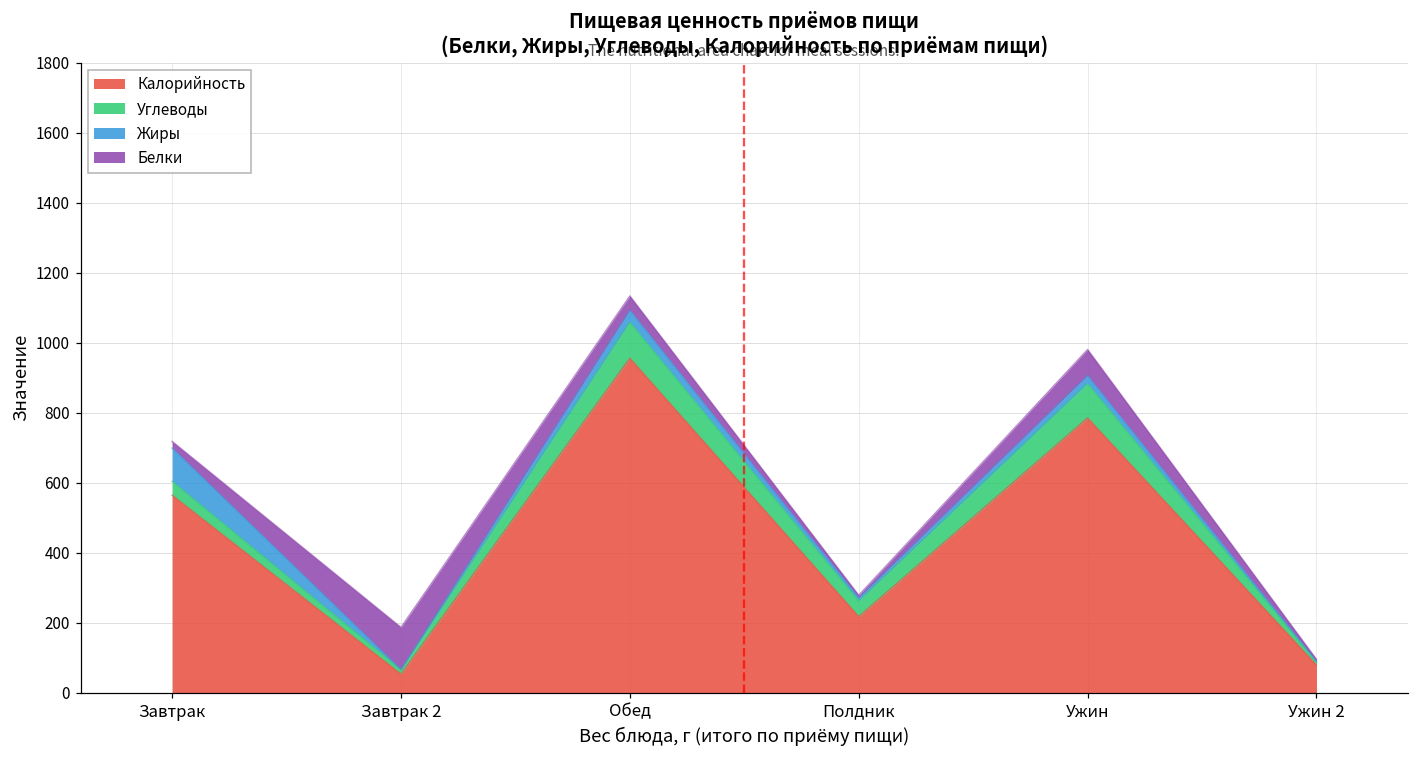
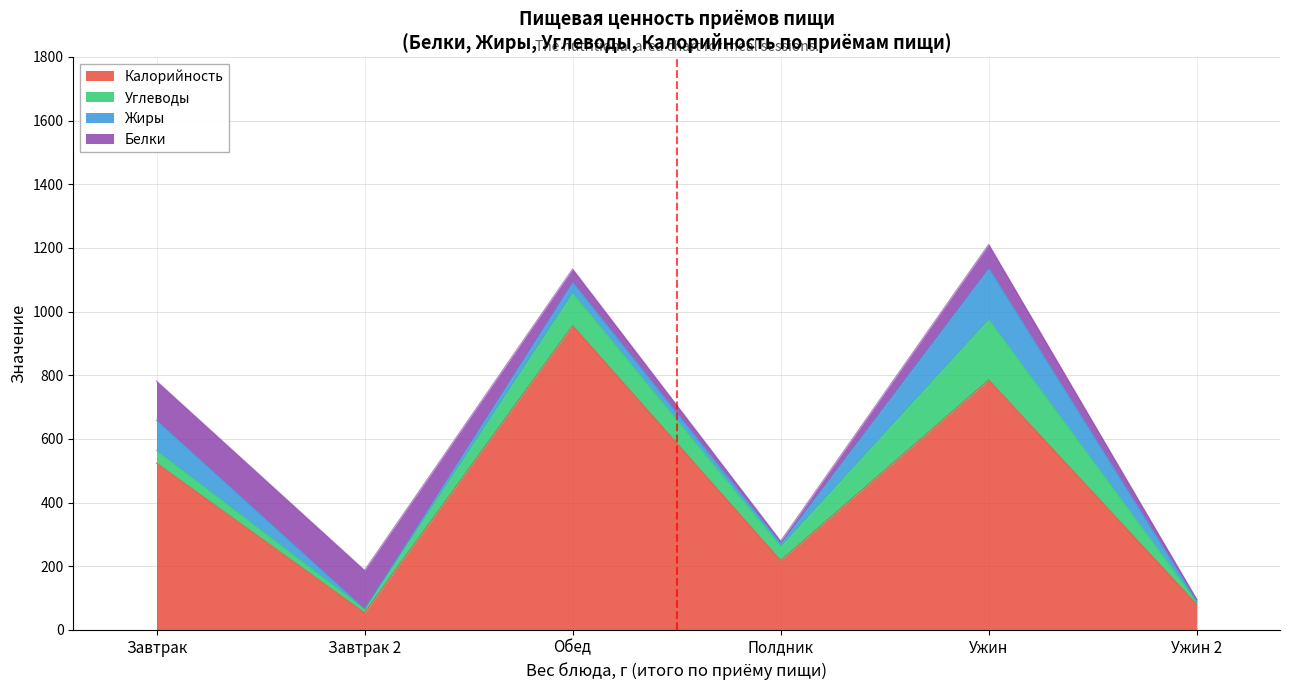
  {
    "Калорийность": {
-     "Завтрак": 560,
+     "Завтрак": 520,
      "Завтрак 2": 50,
      "Обед": 960,
      "Полдник": 220,
      "Ужин": 790
    },
    "Углеводы": {
      "Завтрак": 40,
      "Обед": 100,
      "Полдник": 40,
-     "Ужин": 100
+     "Ужин": 190
    },
    "Жиры": {
      "Завтрак": 90,
      "Обед": 30,
-     "Ужин": 20
+     "Ужин": 160
    },
    "Белки": {
-     "Завтрак": 20,
+     "Завтрак": 120,
      "Завтрак 2": 120,
      "Обед": 40,
      "Ужин": 70
    }
  }
